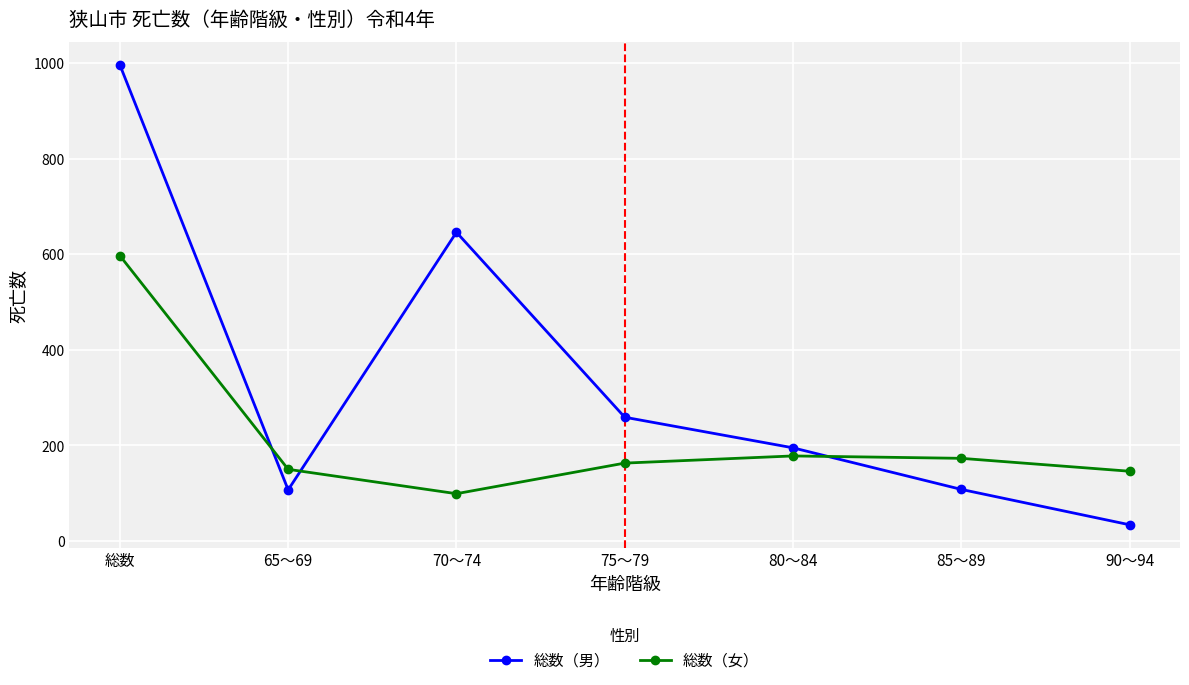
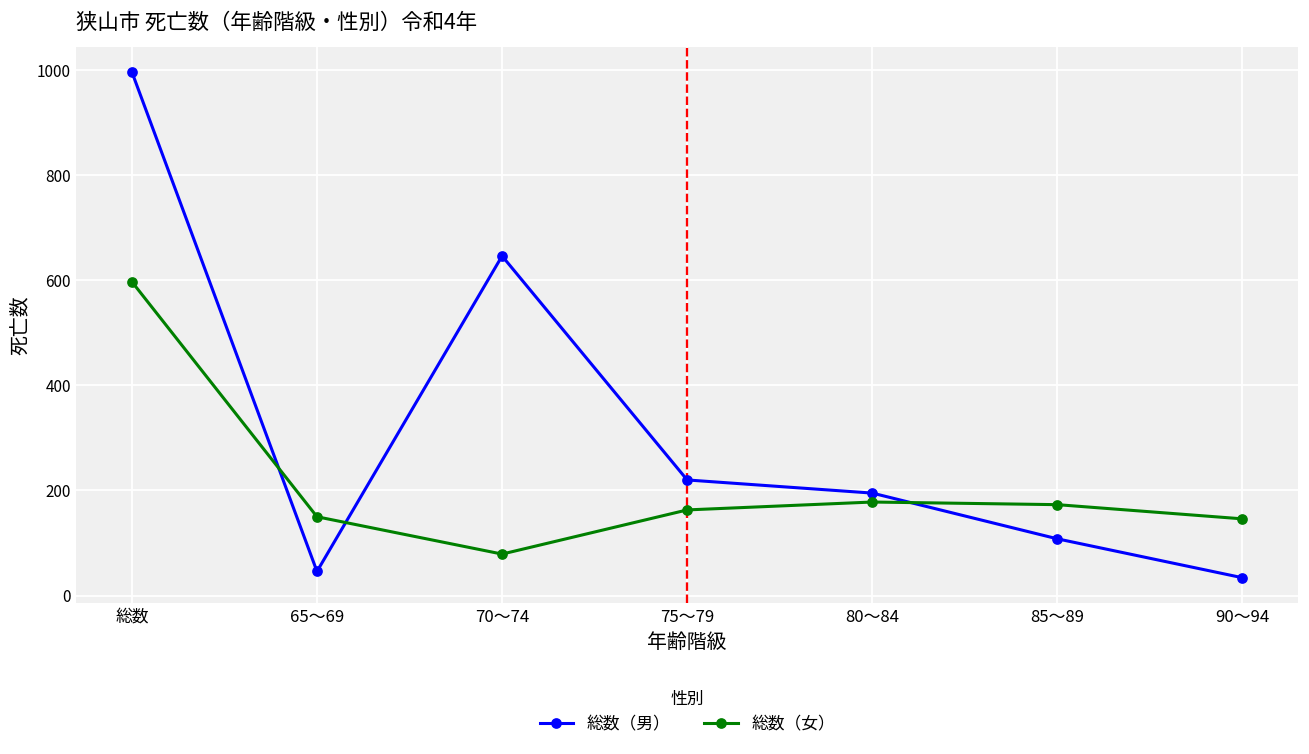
  {
    "総数（男）": {
      "総数": 1000,
-     "65～69": 110,
+     "65～69": 50,
      "70～74": 650,
-     "75～79": 260,
+     "75～79": 220,
      "80～84": 200,
      "85～89": 110,
      "90～94": 30
    },
    "総数（女）": {
      "総数": 600,
      "65～69": 150,
-     "70～74": 100,
+     "70～74": 80,
      "75～79": 160,
      "80～84": 180,
      "85～89": 170,
      "90～94": 150
    }
  }
